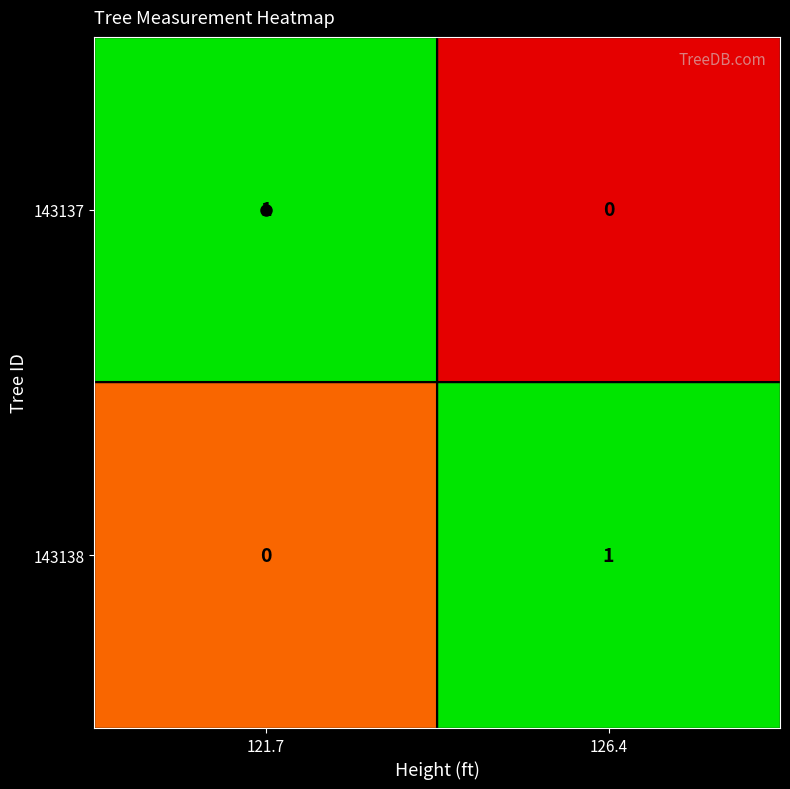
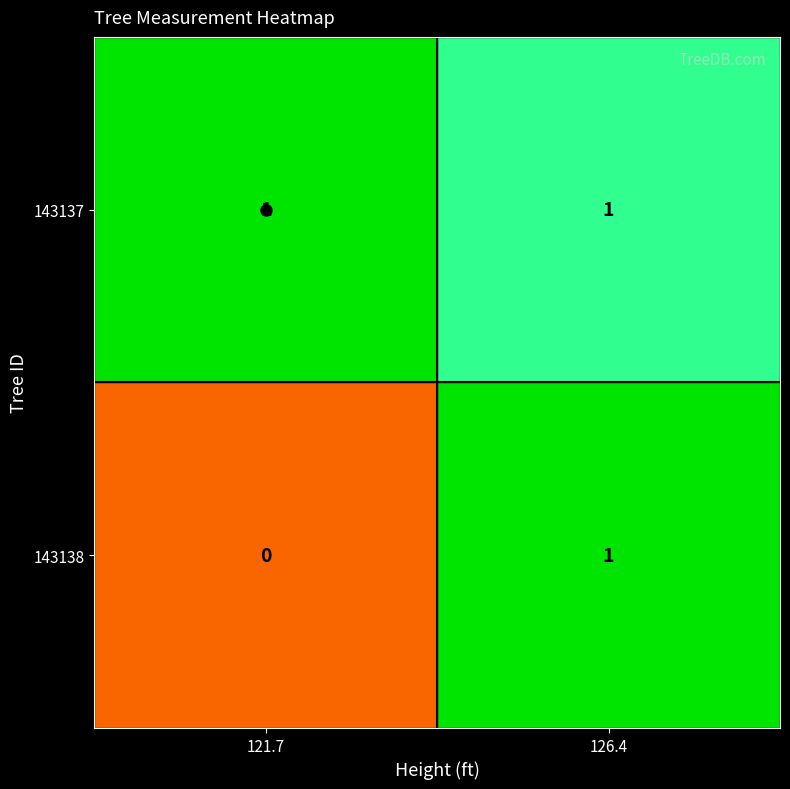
  {
    "143137": {
-     "126.4": 0
+     "126.4": 1
    },
    "143138": {
      "121.7": 0,
      "126.4": 1
    }
  }
